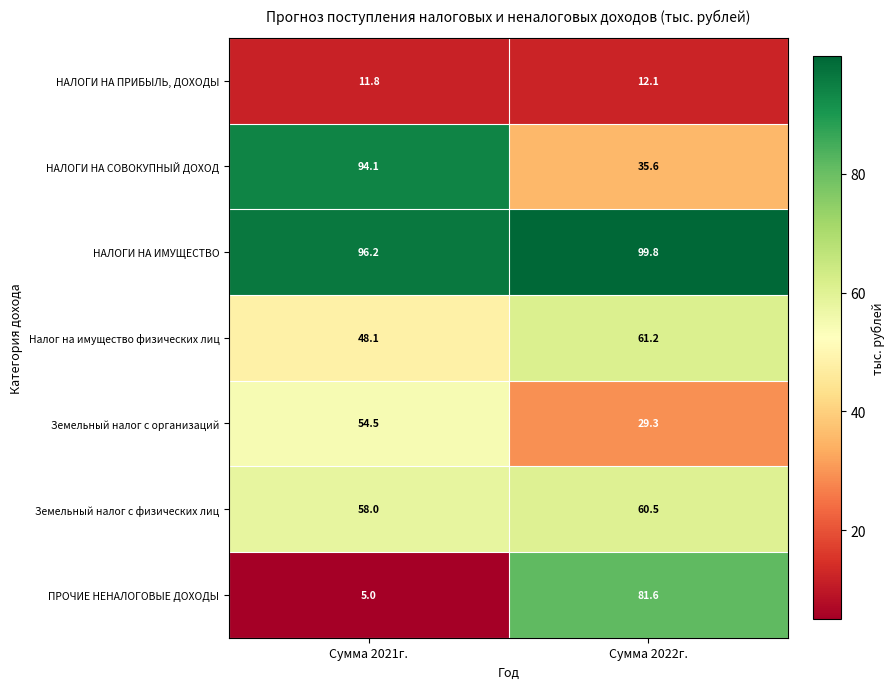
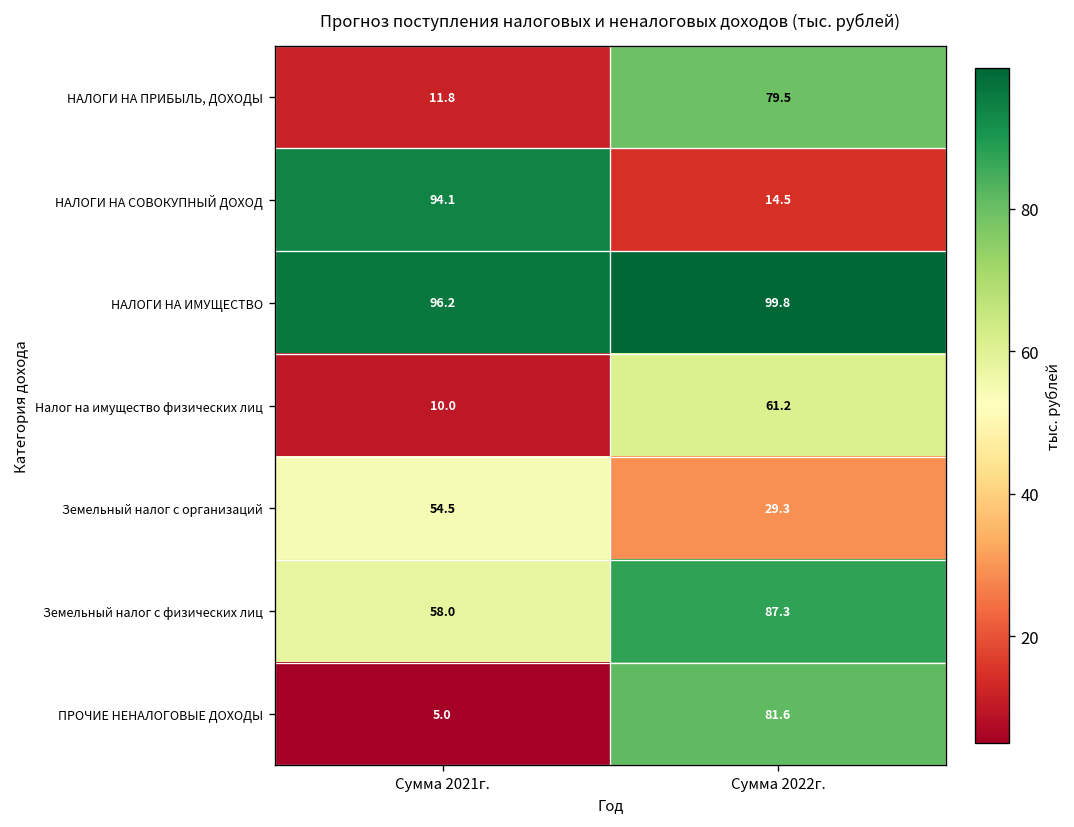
  {
    "НАЛОГИ НА ПРИБЫЛЬ, ДОХОДЫ": {
      "Сумма 2021г.": 11.8,
-     "Сумма 2022г.": 12.1
+     "Сумма 2022г.": 79.5
    },
    "НАЛОГИ НА СОВОКУПНЫЙ ДОХОД": {
      "Сумма 2021г.": 94.1,
-     "Сумма 2022г.": 35.6
+     "Сумма 2022г.": 14.5
    },
    "НАЛОГИ НА ИМУЩЕСТВО": {
      "Сумма 2021г.": 96.2,
      "Сумма 2022г.": 99.8
    },
    "Налог на имущество физических лиц": {
-     "Сумма 2021г.": 48.1,
+     "Сумма 2021г.": 10.0,
      "Сумма 2022г.": 61.2
    },
    "Земельный налог с организаций": {
      "Сумма 2021г.": 54.5,
      "Сумма 2022г.": 29.3
    },
    "Земельный налог с физических лиц": {
      "Сумма 2021г.": 58.0,
-     "Сумма 2022г.": 60.5
+     "Сумма 2022г.": 87.3
    },
    "ПРОЧИЕ НЕНАЛОГОВЫЕ ДОХОДЫ": {
      "Сумма 2021г.": 5.0,
      "Сумма 2022г.": 81.6
    }
  }
